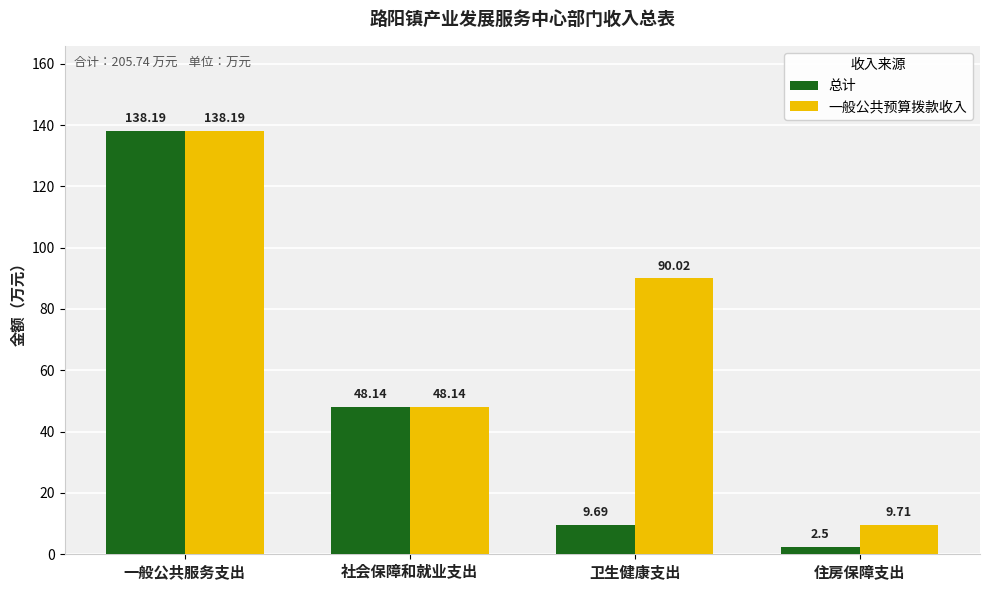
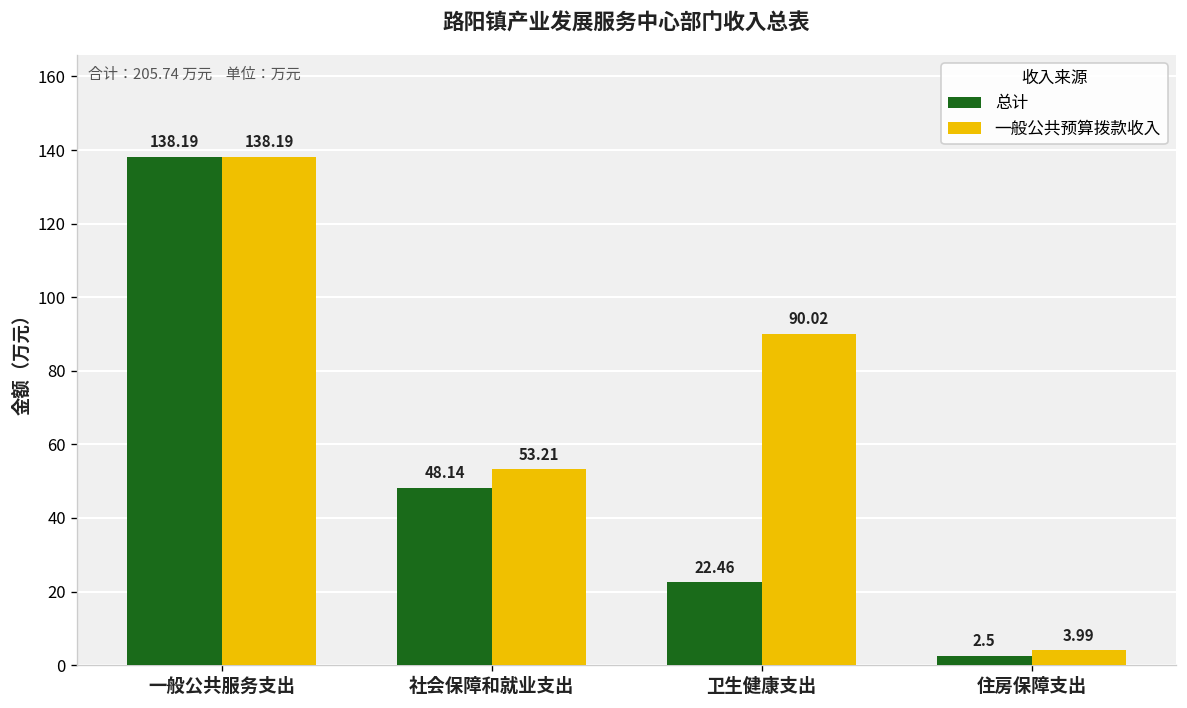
  {
    "总计": {
      "一般公共服务支出": 138.19,
      "社会保障和就业支出": 48.14,
-     "卫生健康支出": 9.69,
+     "卫生健康支出": 22.46,
      "住房保障支出": 2.5
    },
    "一般公共预算拨款收入": {
      "一般公共服务支出": 138.19,
-     "社会保障和就业支出": 48.14,
+     "社会保障和就业支出": 53.21,
      "卫生健康支出": 90.02,
-     "住房保障支出": 9.71
+     "住房保障支出": 3.99
    }
  }
